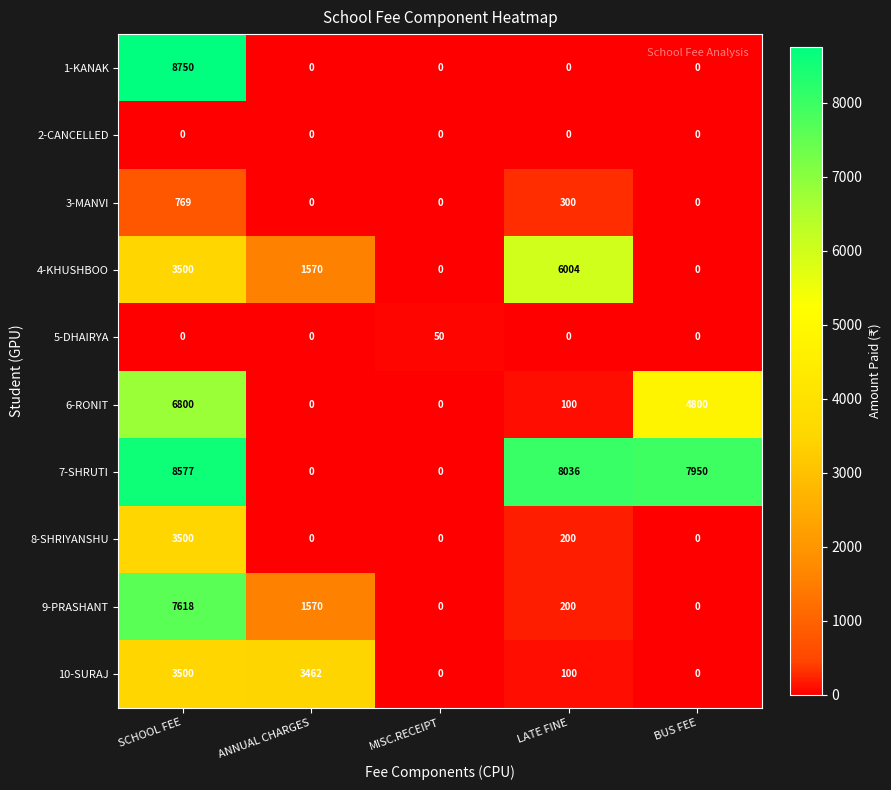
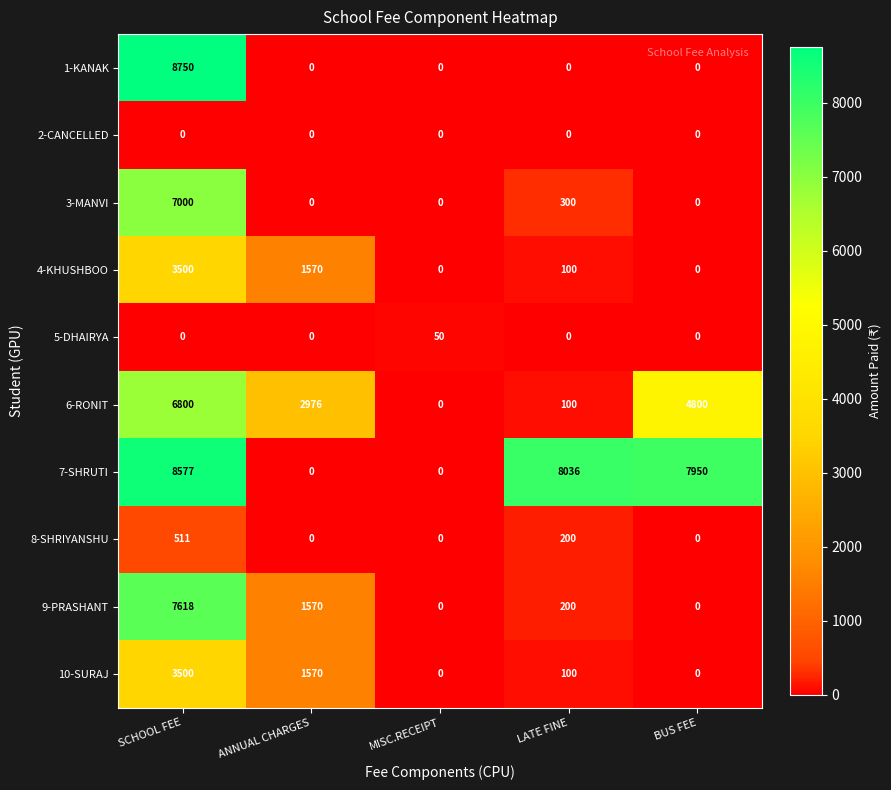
  {
    "1-KANAK": {
      "SCHOOL FEE": 8750,
      "ANNUAL CHARGES": 0,
      "MISC.RECEIPT": 0,
      "LATE FINE": 0
    },
    "2-CANCELLED": {
      "SCHOOL FEE": 0,
      "ANNUAL CHARGES": 0,
      "MISC.RECEIPT": 0,
      "LATE FINE": 0,
      "BUS FEE": 0
    },
    "3-MANVI": {
-     "SCHOOL FEE": 769,
+     "SCHOOL FEE": 7000,
      "ANNUAL CHARGES": 0,
      "MISC.RECEIPT": 0,
      "LATE FINE": 300,
      "BUS FEE": 0
    },
    "4-KHUSHBOO": {
      "SCHOOL FEE": 3500,
      "ANNUAL CHARGES": 1570,
      "MISC.RECEIPT": 0,
-     "LATE FINE": 6004,
+     "LATE FINE": 100,
      "BUS FEE": 0
    },
    "5-DHAIRYA": {
      "SCHOOL FEE": 0,
      "ANNUAL CHARGES": 0,
      "MISC.RECEIPT": 50,
      "LATE FINE": 0,
      "BUS FEE": 0
    },
    "6-RONIT": {
      "SCHOOL FEE": 6800,
-     "ANNUAL CHARGES": 0,
+     "ANNUAL CHARGES": 2976,
      "MISC.RECEIPT": 0,
      "LATE FINE": 100,
      "BUS FEE": 4800
    },
    "7-SHRUTI": {
      "SCHOOL FEE": 8577,
      "ANNUAL CHARGES": 0,
      "MISC.RECEIPT": 0,
      "LATE FINE": 8036,
      "BUS FEE": 7950
    },
    "8-SHRIYANSHU": {
-     "SCHOOL FEE": 3500,
+     "SCHOOL FEE": 511,
      "ANNUAL CHARGES": 0,
      "MISC.RECEIPT": 0,
      "LATE FINE": 200,
      "BUS FEE": 0
    },
    "9-PRASHANT": {
      "SCHOOL FEE": 7618,
      "ANNUAL CHARGES": 1570,
      "MISC.RECEIPT": 0,
      "LATE FINE": 200,
      "BUS FEE": 0
    },
    "10-SURAJ": {
      "SCHOOL FEE": 3500,
-     "ANNUAL CHARGES": 3462,
+     "ANNUAL CHARGES": 1570,
      "MISC.RECEIPT": 0,
      "LATE FINE": 100,
      "BUS FEE": 0
    }
  }
